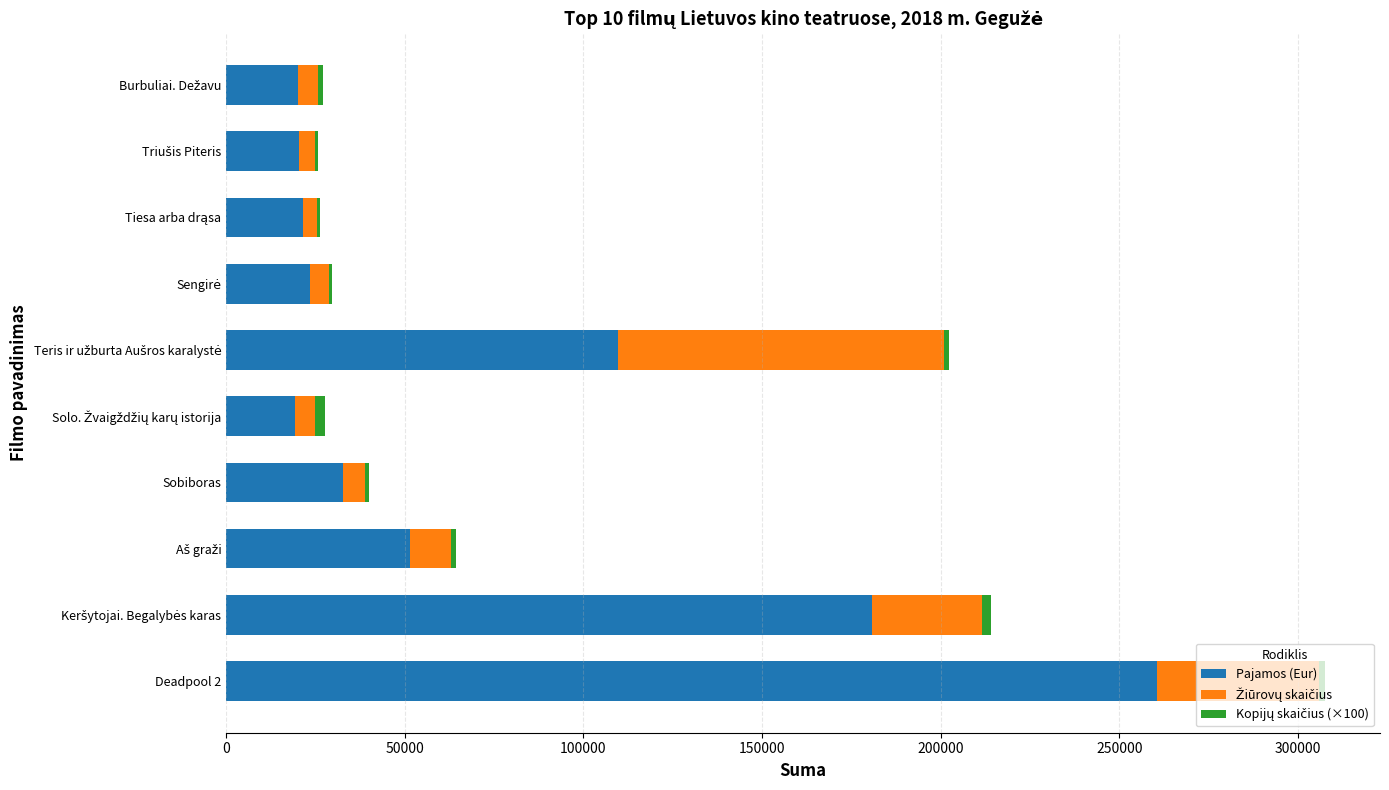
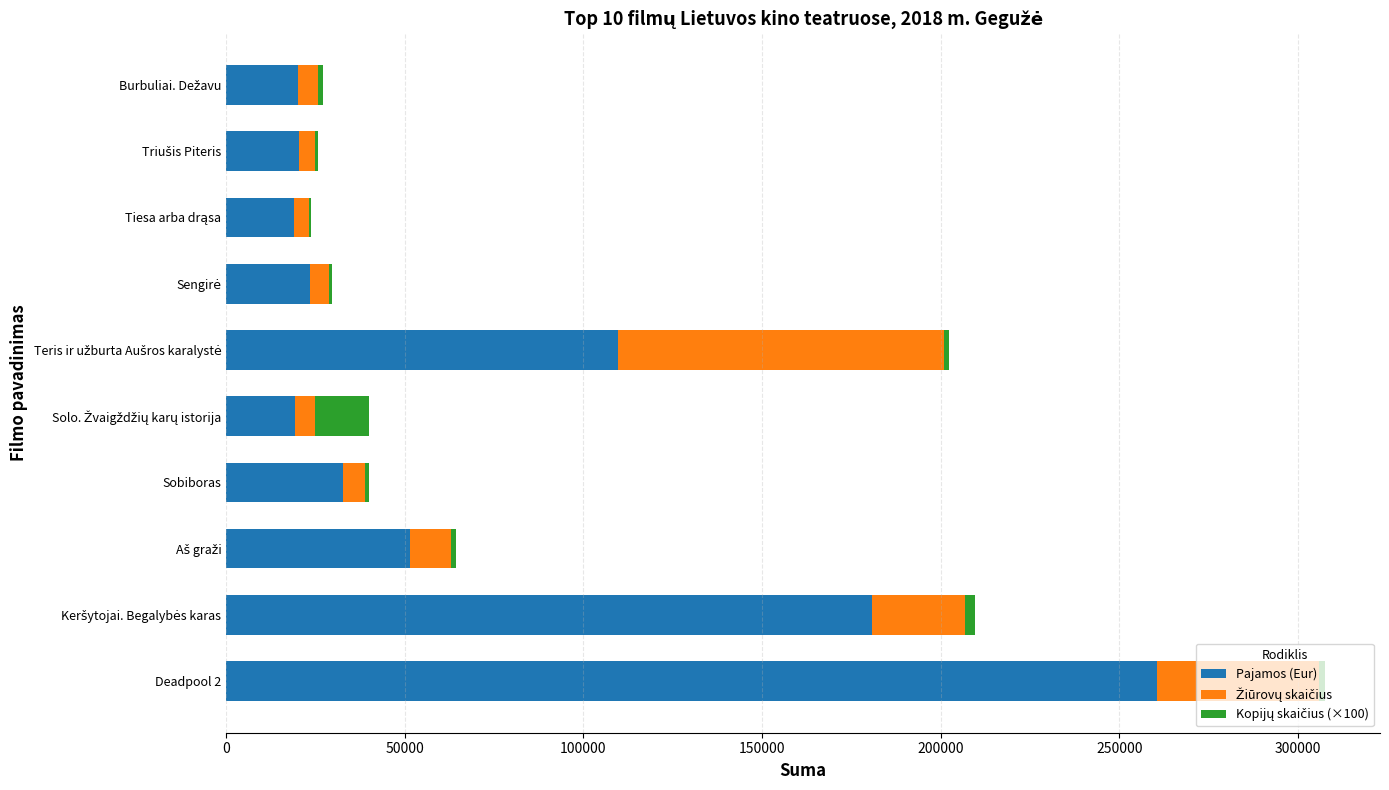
  {
    "Pajamos (Eur)": {
      "Burbuliai. Dežavu": 20000,
      "Triušis Piteris": 20000,
-     "Tiesa arba drąsa": 21000,
+     "Tiesa arba drąsa": 19000,
      "Sengirė": 23000,
      "Teris ir užburta Aušros karalystė": 110000,
      "Solo. Žvaigždžių karų istorija": 19000,
      "Sobiboras": 33000,
      "Aš graži": 51000,
      "Keršytojai. Begalybės karas": 181000,
      "Deadpool 2": 261000
    },
    "Žiūrovų skaičius": {
      "Burbuliai. Dežavu": 5000,
      "Triušis Piteris": 5000,
      "Tiesa arba drąsa": 4000,
      "Sengirė": 5000,
      "Teris ir užburta Aušros karalystė": 91000,
      "Solo. Žvaigždžių karų istorija": 6000,
      "Sobiboras": 6000,
      "Aš graži": 12000,
-     "Keršytojai. Begalybės karas": 31000
+     "Keršytojai. Begalybės karas": 26000
    },
    "Kopijų skaičius (×100)": {
      "Burbuliai. Dežavu": 2000,
      "Triušis Piteris": 1000,
      "Tiesa arba drąsa": 1000,
      "Sengirė": 1000,
      "Teris ir užburta Aušros karalystė": 2000,
-     "Solo. Žvaigždžių karų istorija": 3000,
+     "Solo. Žvaigždžių karų istorija": 15000,
      "Sobiboras": 1000,
      "Aš graži": 1000,
      "Keršytojai. Begalybės karas": 3000
    }
  }
